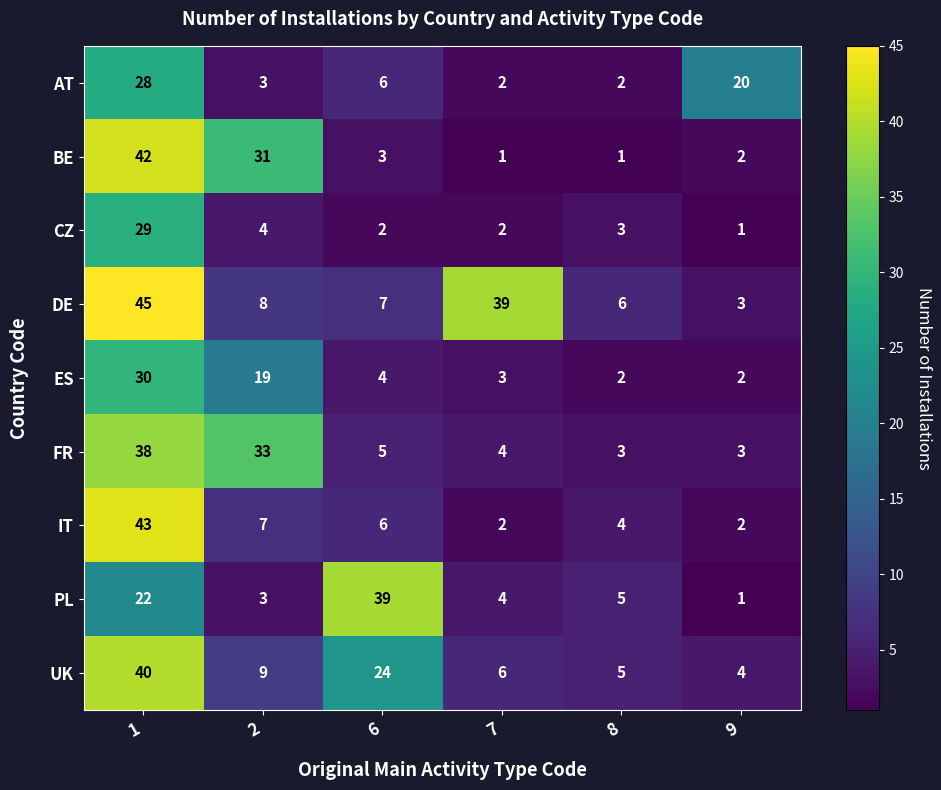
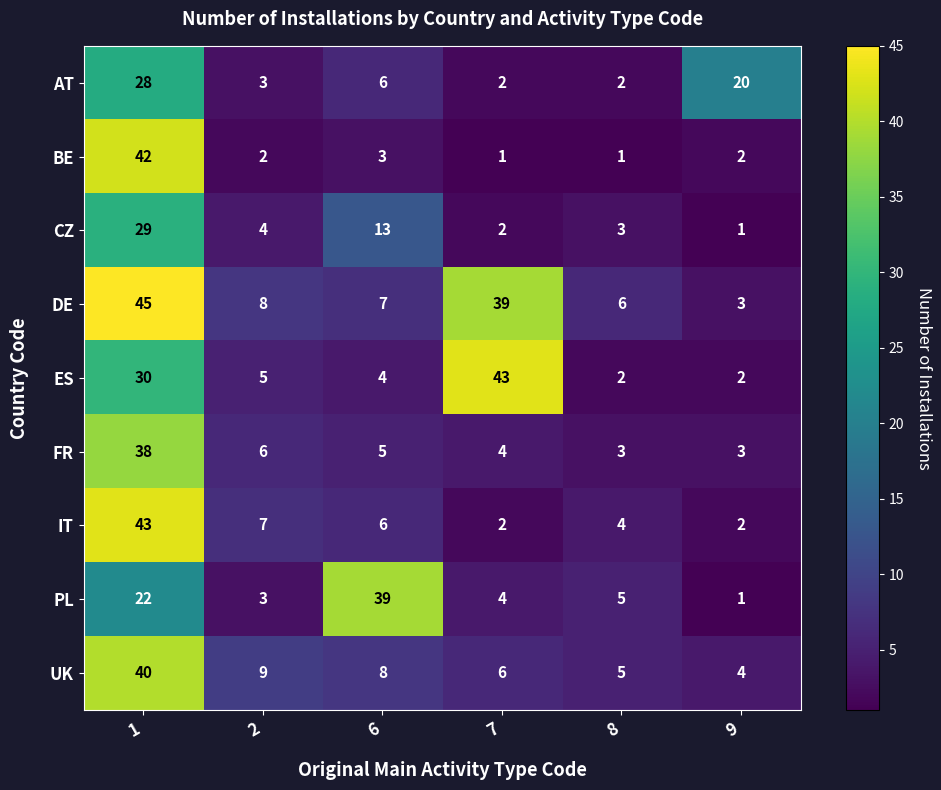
  {
    "AT": {
      "1": 28,
      "2": 3,
      "6": 6,
      "7": 2,
      "8": 2,
      "9": 20
    },
    "BE": {
      "1": 42,
-     "2": 31,
+     "2": 2,
      "6": 3,
      "7": 1,
      "8": 1,
      "9": 2
    },
    "CZ": {
      "1": 29,
      "2": 4,
-     "6": 2,
+     "6": 13,
      "7": 2,
      "8": 3,
      "9": 1
    },
    "DE": {
      "1": 45,
      "2": 8,
      "6": 7,
      "7": 39,
      "8": 6,
      "9": 3
    },
    "ES": {
      "1": 30,
-     "2": 19,
+     "2": 5,
      "6": 4,
-     "7": 3,
+     "7": 43,
      "8": 2,
      "9": 2
    },
    "FR": {
      "1": 38,
-     "2": 33,
+     "2": 6,
      "6": 5,
      "7": 4,
      "8": 3,
      "9": 3
    },
    "IT": {
      "1": 43,
      "2": 7,
      "6": 6,
      "7": 2,
      "8": 4,
      "9": 2
    },
    "PL": {
      "1": 22,
      "2": 3,
      "6": 39,
      "7": 4,
      "8": 5,
      "9": 1
    },
    "UK": {
      "1": 40,
      "2": 9,
-     "6": 24,
+     "6": 8,
      "7": 6,
      "8": 5,
      "9": 4
    }
  }
